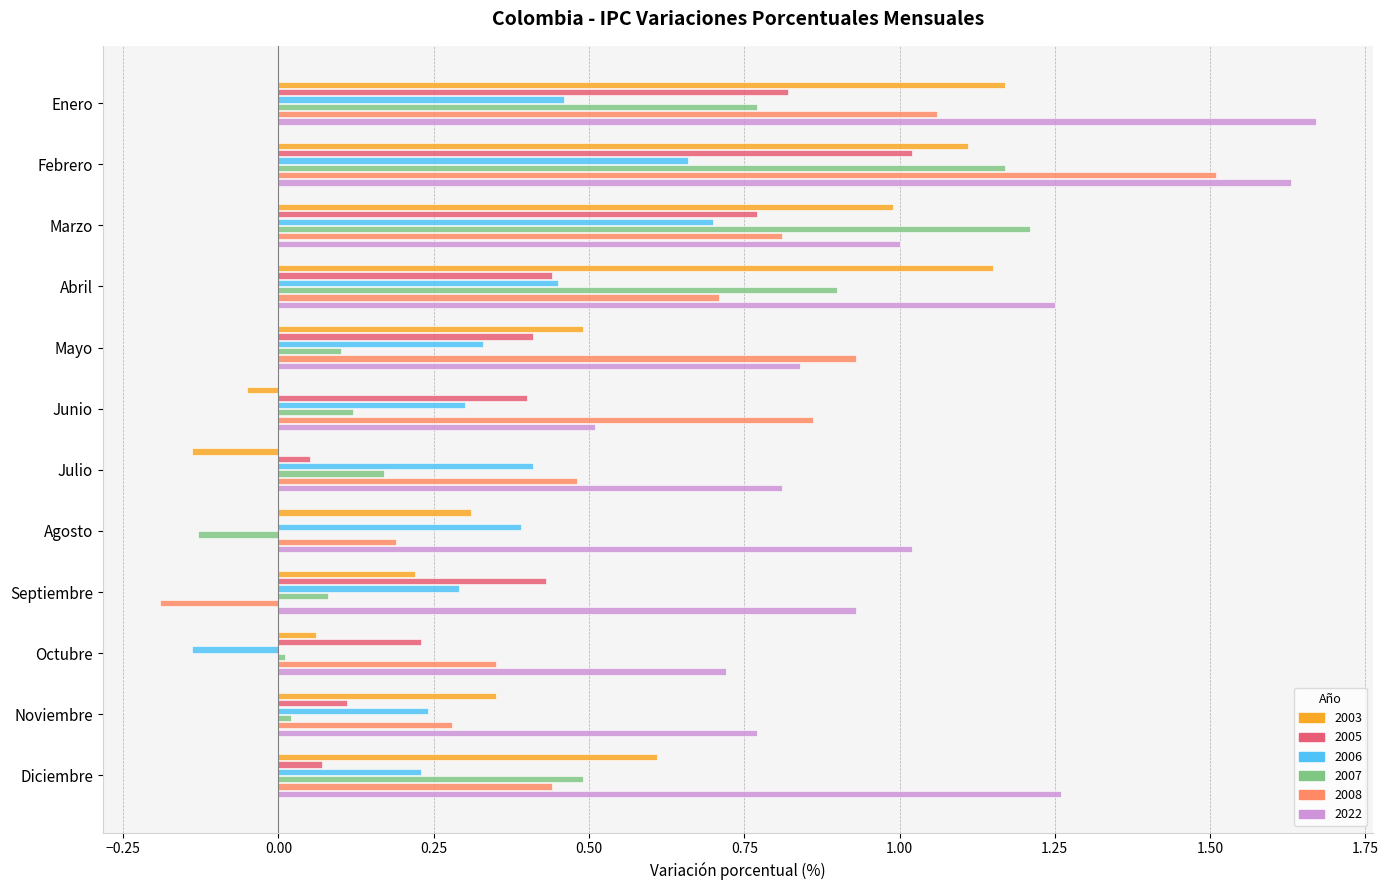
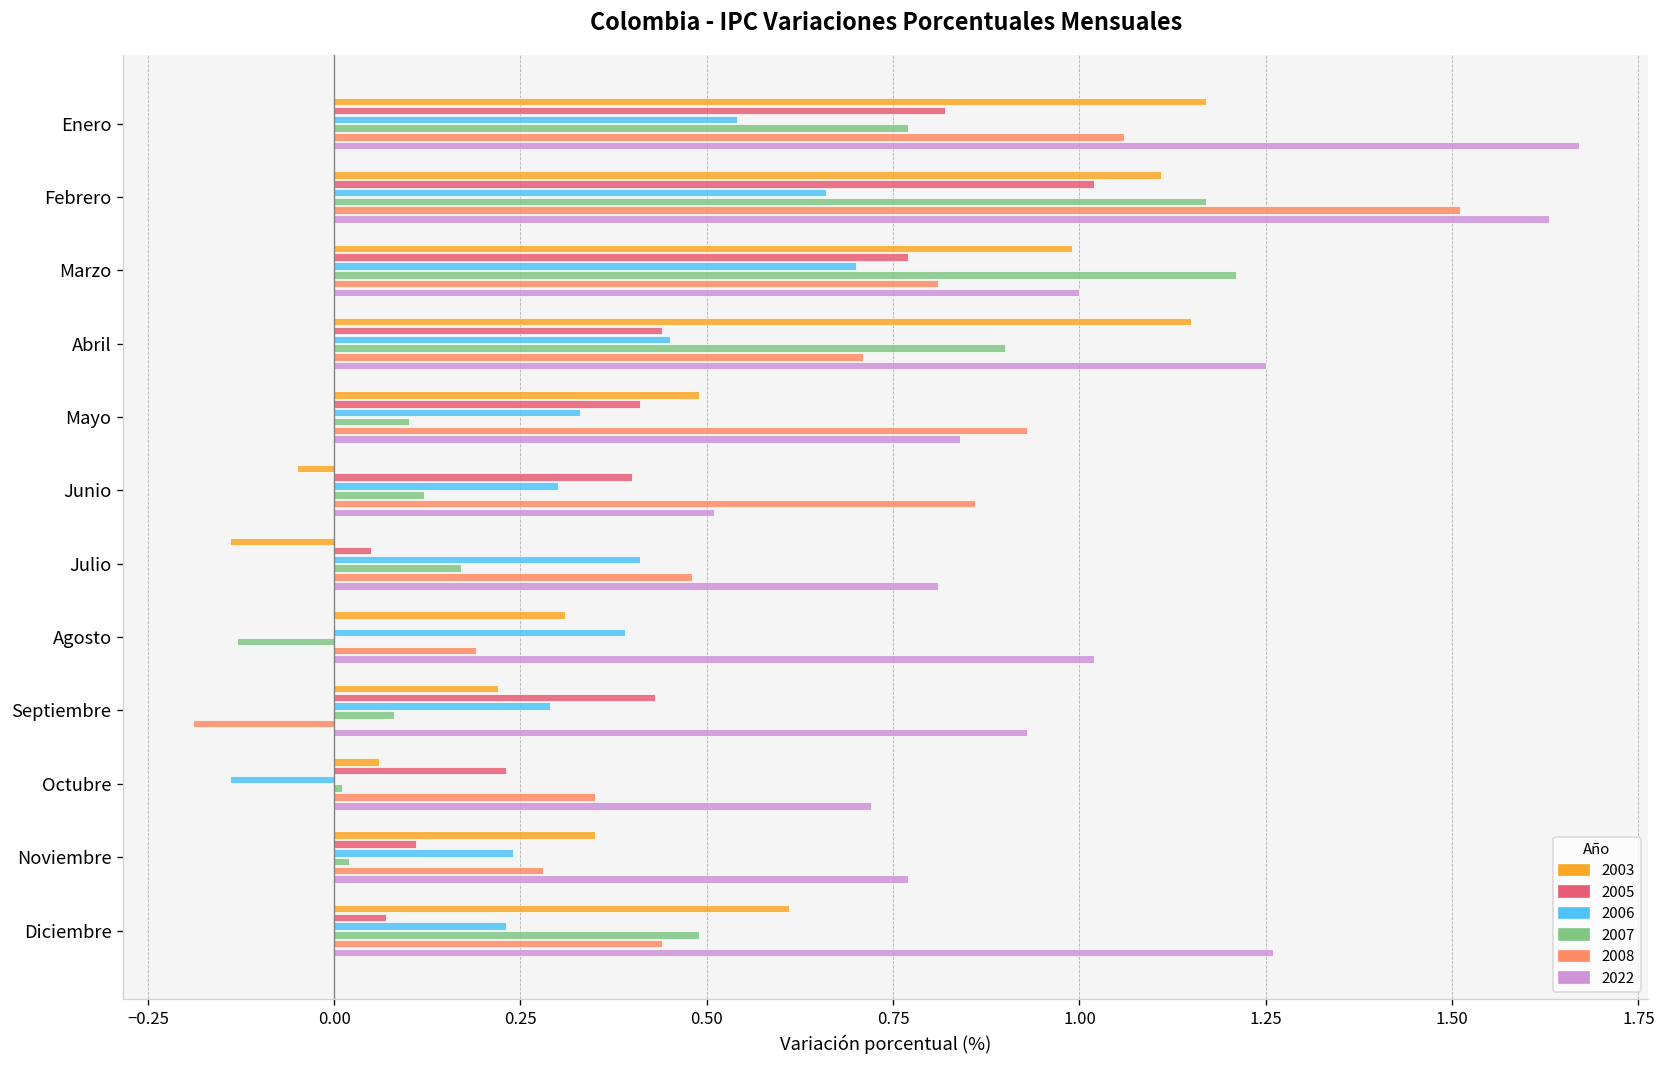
  {
    "2003": {
      "Enero": 1.17,
      "Febrero": 1.11,
      "Marzo": 0.99,
      "Abril": 1.15,
      "Mayo": 0.49,
      "Junio": -0.05,
      "Julio": -0.14,
      "Agosto": 0.31,
      "Septiembre": 0.22,
      "Octubre": 0.06,
      "Noviembre": 0.35,
      "Diciembre": 0.61
    },
    "2006": {
-     "Enero": 0.46,
+     "Enero": 0.54,
      "Febrero": 0.66,
      "Marzo": 0.70,
      "Abril": 0.45,
      "Mayo": 0.33,
      "Junio": 0.30,
      "Julio": 0.41,
      "Agosto": 0.39,
      "Septiembre": 0.29,
      "Octubre": -0.14,
      "Noviembre": 0.24,
      "Diciembre": 0.23
    },
    "2007": {
      "Enero": 0.77,
      "Febrero": 1.17,
      "Marzo": 1.21,
      "Abril": 0.90,
      "Mayo": 0.10,
      "Junio": 0.12,
      "Julio": 0.17,
      "Agosto": -0.13,
      "Septiembre": 0.08,
      "Octubre": 0.01,
      "Noviembre": 0.02,
      "Diciembre": 0.49
    },
    "2022": {
      "Enero": 1.67,
      "Febrero": 1.63,
      "Marzo": 1.00,
      "Abril": 1.25,
      "Mayo": 0.84,
      "Junio": 0.51,
      "Julio": 0.81,
      "Agosto": 1.02,
      "Septiembre": 0.93,
      "Octubre": 0.72,
      "Noviembre": 0.77,
      "Diciembre": 1.26
    }
  }
